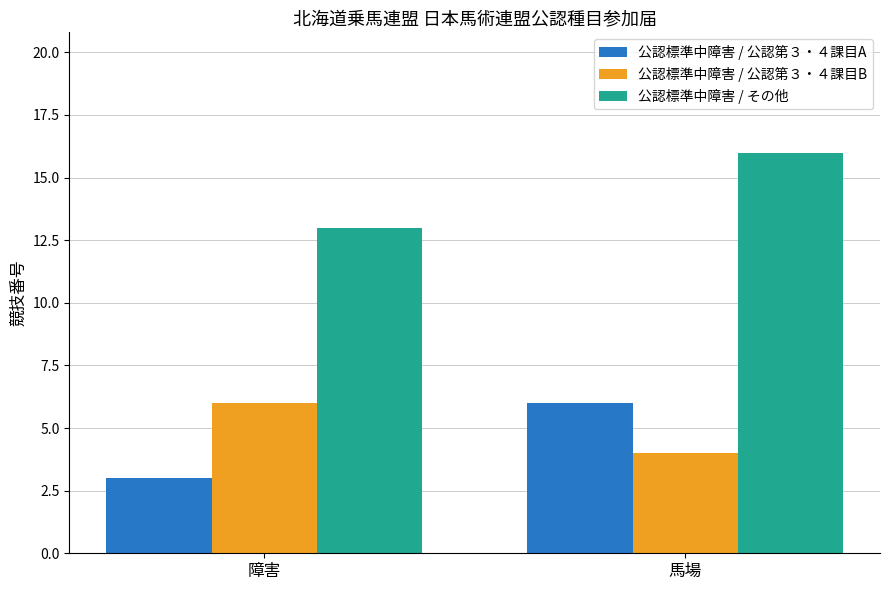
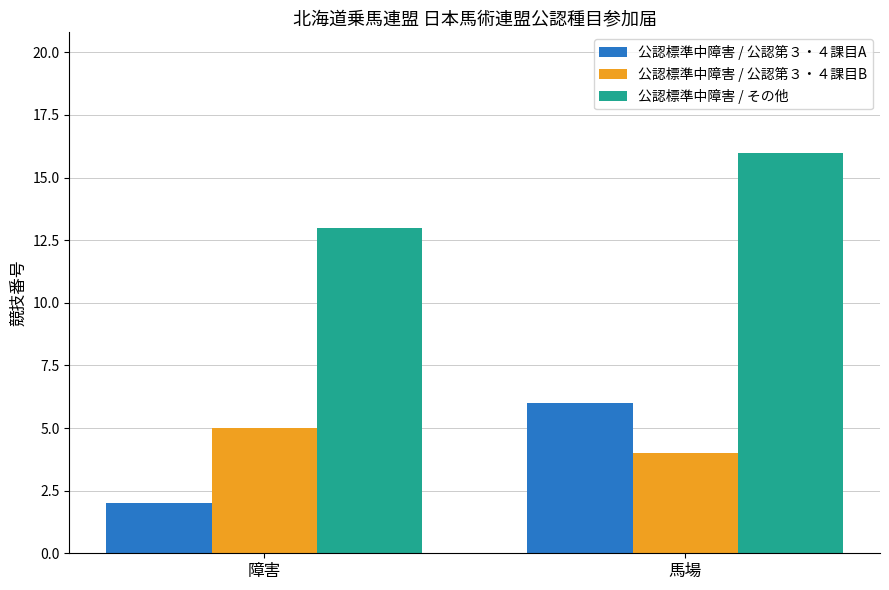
  {
    "公認標準中障害 / 公認第３・４課目A": {
-     "障害": 3,
+     "障害": 2,
      "馬場": 6
    },
    "公認標準中障害 / 公認第３・４課目B": {
-     "障害": 6,
+     "障害": 5,
      "馬場": 4
    },
    "公認標準中障害 / その他": {
      "障害": 13,
      "馬場": 16
    }
  }
